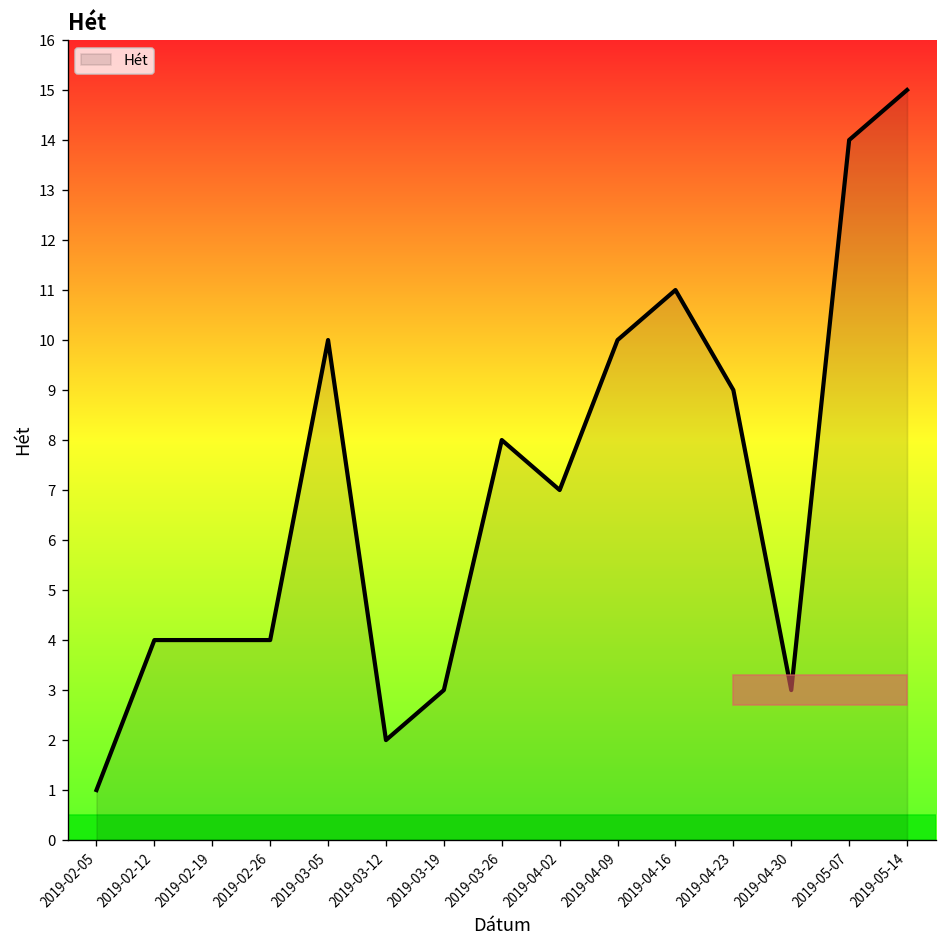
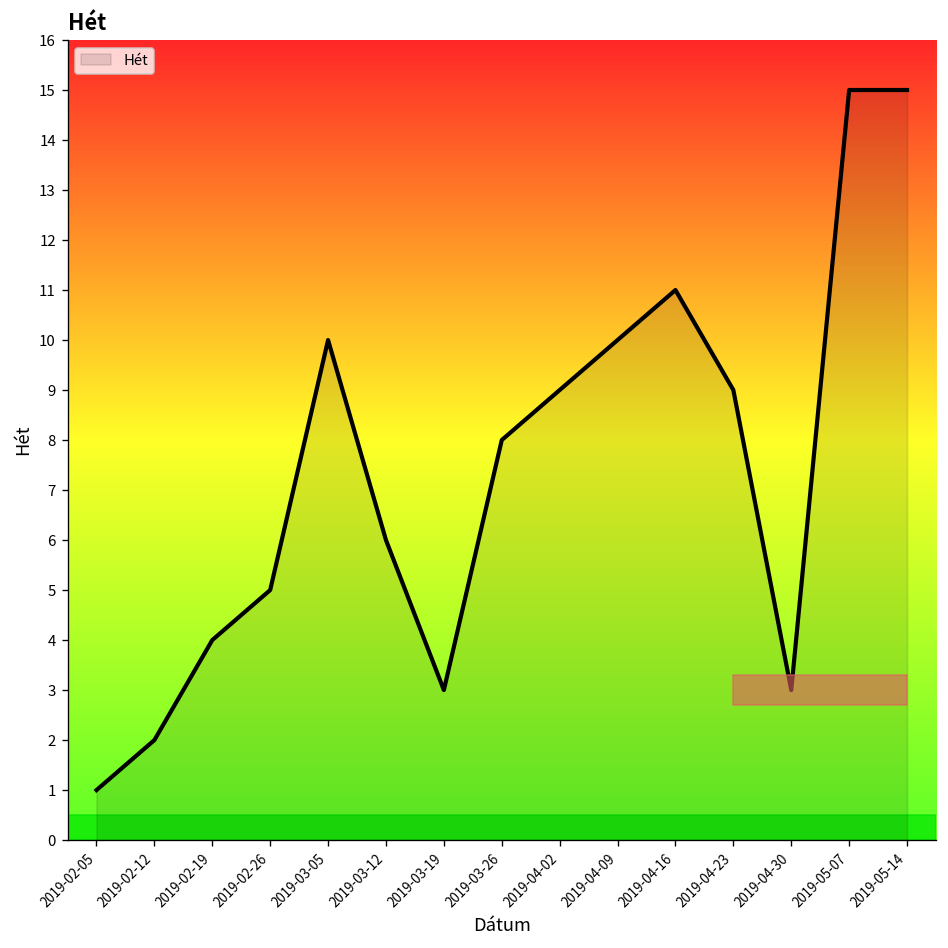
  {
    "2019-02-05": 1,
-   "2019-02-12": 4,
+   "2019-02-12": 2,
    "2019-02-19": 4,
-   "2019-02-26": 4,
+   "2019-02-26": 5,
    "2019-03-05": 10,
-   "2019-03-12": 2,
+   "2019-03-12": 6,
    "2019-03-19": 3,
    "2019-03-26": 8,
-   "2019-04-02": 7,
+   "2019-04-02": 9,
    "2019-04-09": 10,
    "2019-04-16": 11,
    "2019-04-23": 9,
-   "2019-05-07": 14,
+   "2019-05-07": 15,
    "2019-05-14": 15
  }
